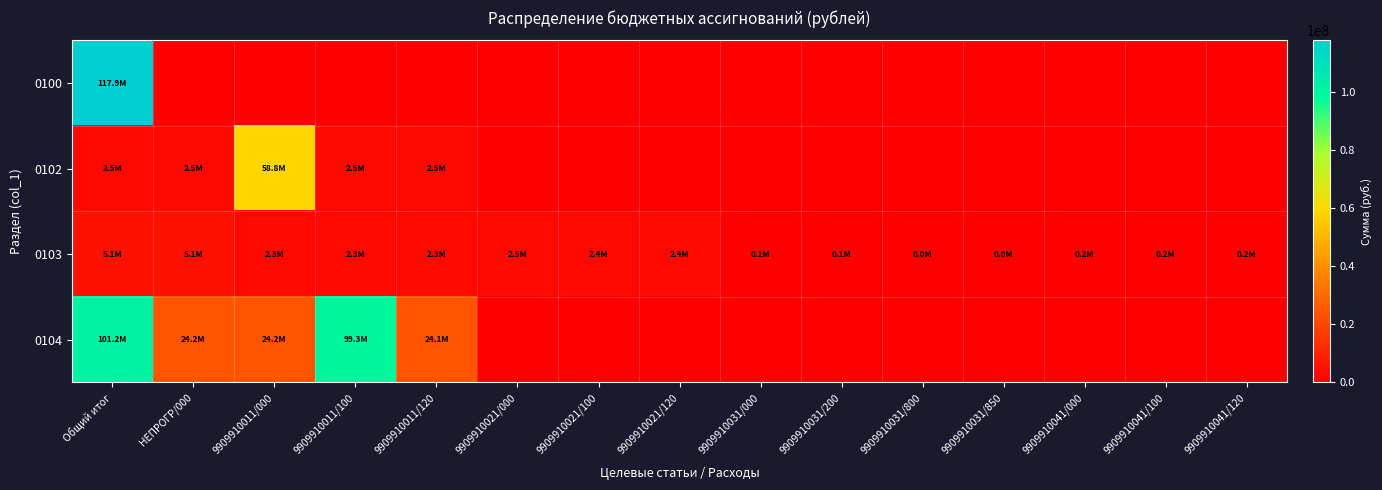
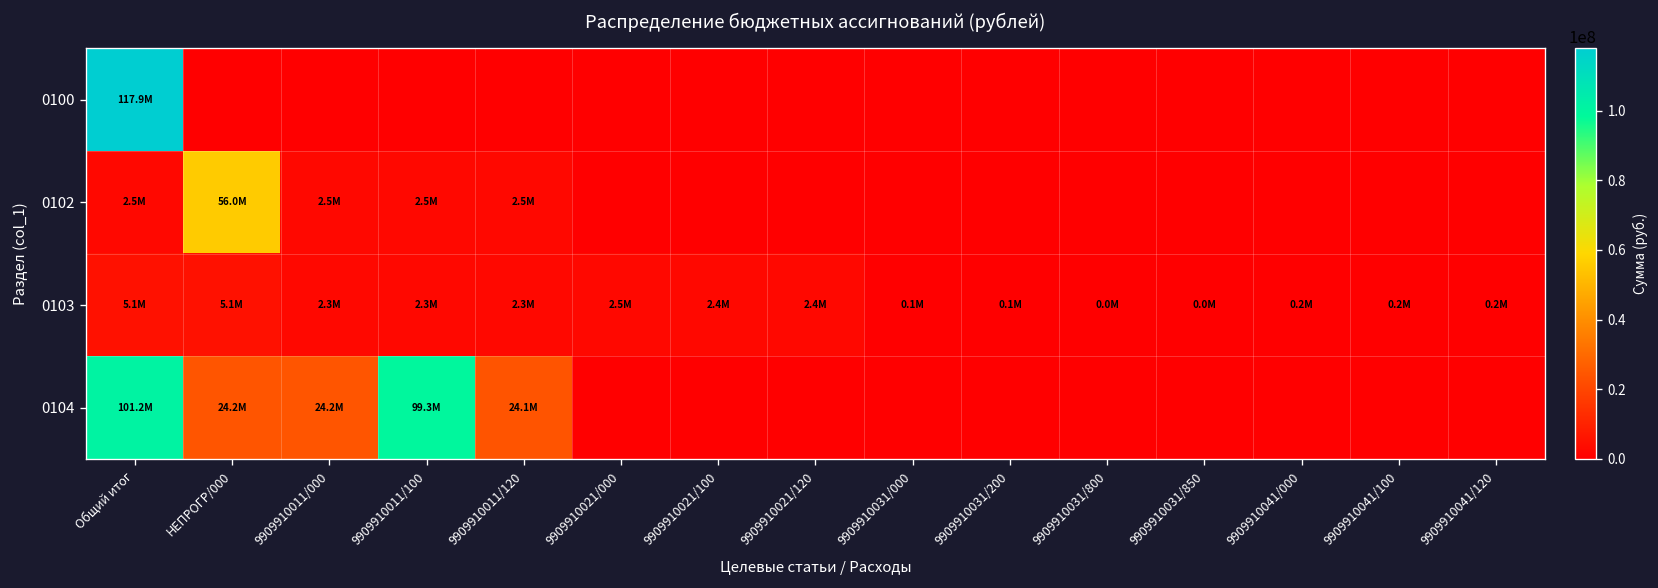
  {
    "0100": {
      "Общий итог": "117.9M"
    },
    "0102": {
      "Общий итог": "2.5M",
-     "НЕПРОГР/000": "2.5M",
-     "9909910011/000": "58.8M",
+     "НЕПРОГР/000": "56.0M",
+     "9909910011/000": "2.5M",
      "9909910011/100": "2.5M",
      "9909910011/120": "2.5M"
    },
    "0103": {
      "Общий итог": "5.1M",
      "НЕПРОГР/000": "5.1M",
      "9909910011/000": "2.3M",
      "9909910011/100": "2.3M",
      "9909910011/120": "2.3M",
      "9909910021/000": "2.5M",
      "9909910021/100": "2.4M",
      "9909910021/120": "2.4M",
      "9909910031/000": "0.1M",
      "9909910031/200": "0.1M",
      "9909910031/800": "0.0M",
      "9909910031/850": "0.0M",
      "9909910041/000": "0.2M",
      "9909910041/100": "0.2M",
      "9909910041/120": "0.2M"
    },
    "0104": {
      "Общий итог": "101.2M",
      "НЕПРОГР/000": "24.2M",
      "9909910011/000": "24.2M",
      "9909910011/100": "99.3M",
      "9909910011/120": "24.1M"
    }
  }
